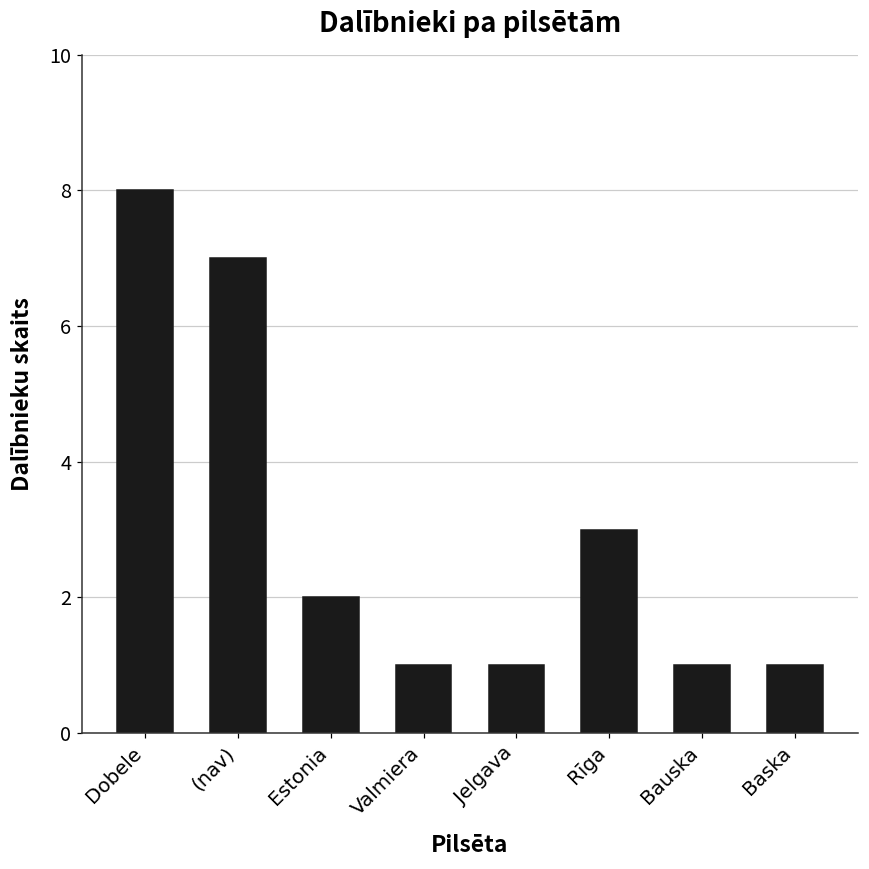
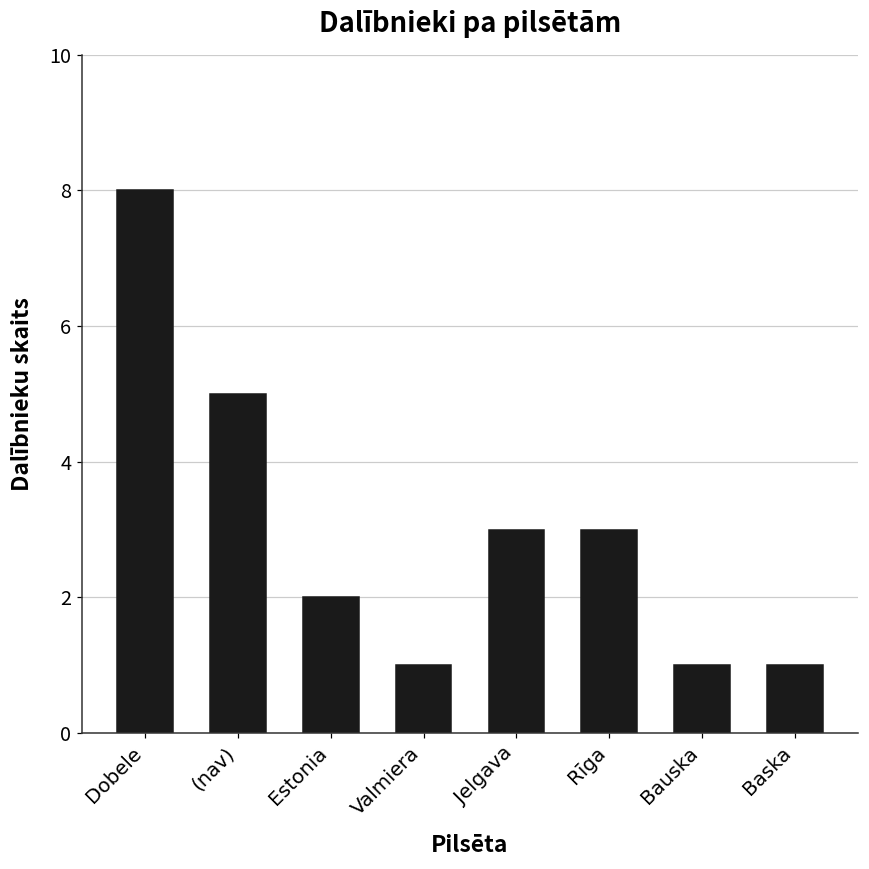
  {
    "Dobele": 8,
-   "(nav)": 7,
+   "(nav)": 5,
    "Estonia": 2,
    "Valmiera": 1,
-   "Jelgava": 1,
+   "Jelgava": 3,
    "Rīga": 3,
    "Bauska": 1,
    "Baska": 1
  }
